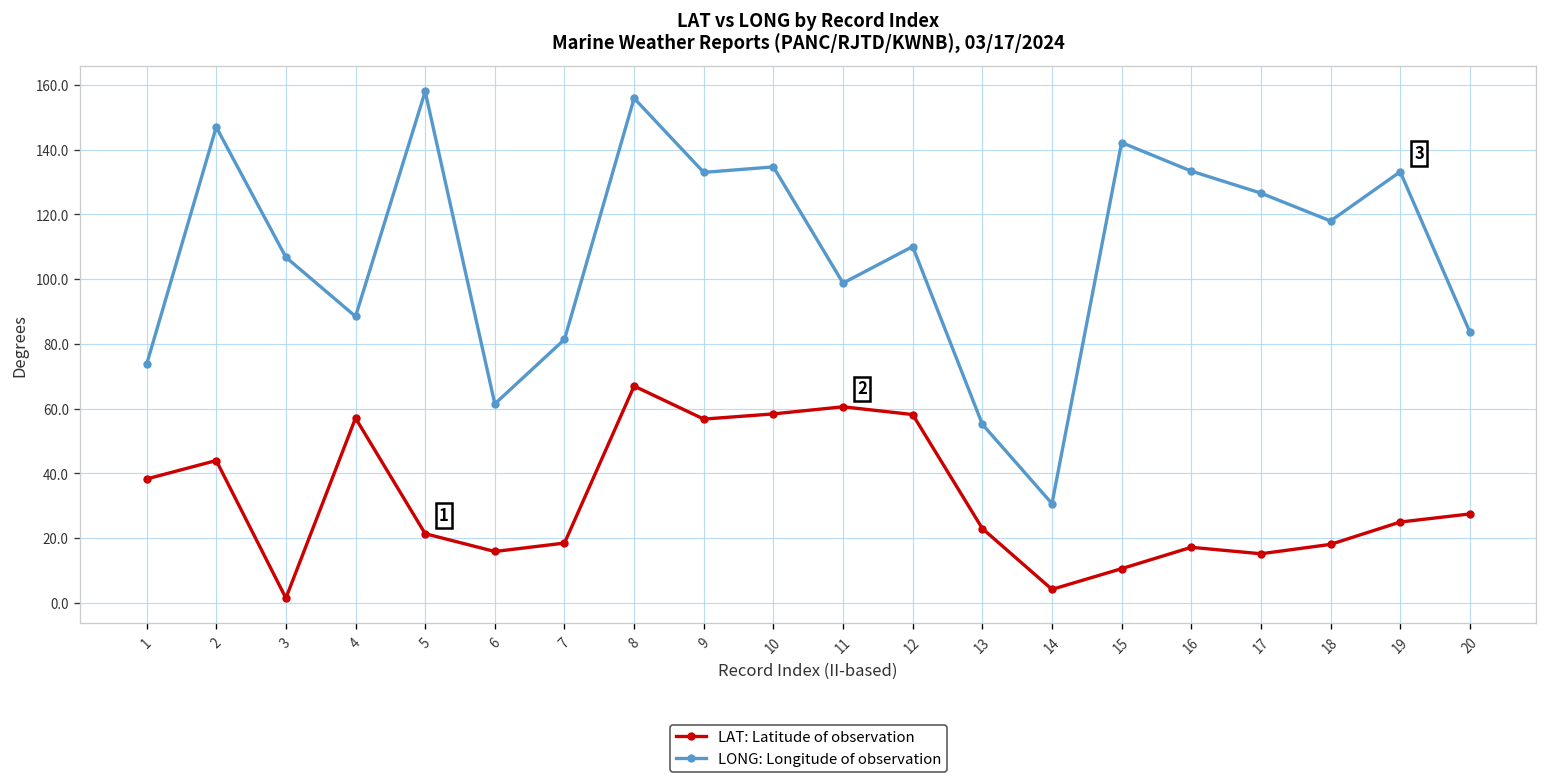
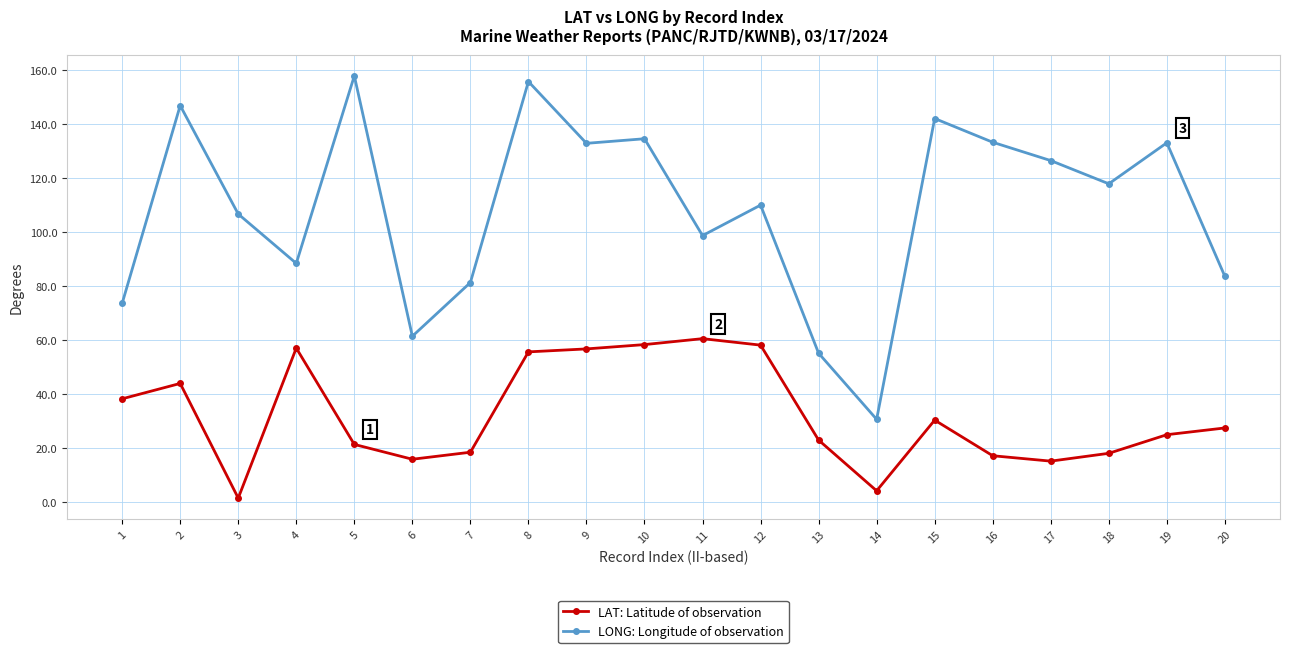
  {
    "LAT: Latitude of observation": {
      "1": 38,
      "2": 44,
      "3": 2,
      "4": 57,
      "6": 16,
      "7": 19,
-     "8": 67,
+     "8": 56,
      "9": 57,
      "10": 58,
      "12": 58,
      "13": 23,
      "14": 4,
-     "15": 11,
+     "15": 30,
      "16": 17,
      "17": 15,
      "18": 18,
      "19": 25,
      "20": 28
    },
    "LONG: Longitude of observation": {
      "1": 74,
      "2": 147,
      "3": 107,
      "4": 89,
      "5": 158,
      "6": 62,
      "7": 81,
      "8": 156,
      "9": 133,
      "10": 135,
      "11": 99,
      "12": 110,
      "13": 55,
      "14": 31,
      "15": 142,
      "16": 133,
      "17": 127,
      "18": 118,
      "20": 84
    }
  }
